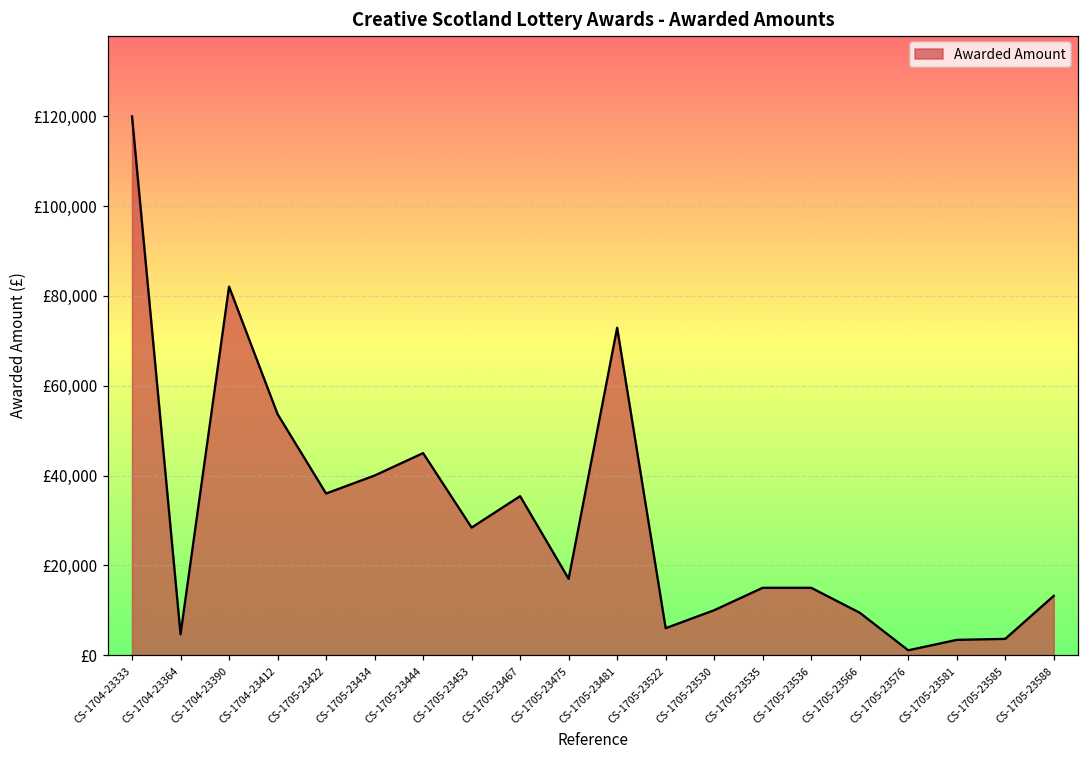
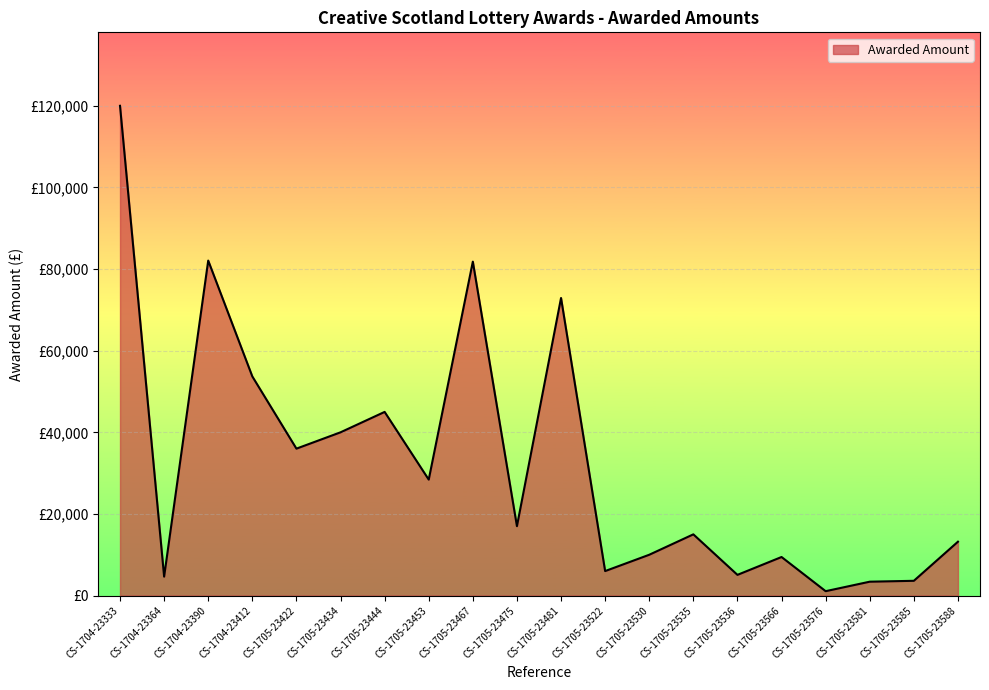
  {
    "CS-1704-23333": "£120,000",
    "CS-1704-23364": "£5,000",
    "CS-1704-23390": "£82,000",
    "CS-1704-23412": "£54,000",
    "CS-1705-23422": "£36,000",
    "CS-1705-23434": "£40,000",
    "CS-1705-23444": "£45,000",
    "CS-1705-23453": "£28,000",
-   "CS-1705-23467": "£35,000",
+   "CS-1705-23467": "£82,000",
    "CS-1705-23475": "£17,000",
    "CS-1705-23481": "£73,000",
    "CS-1705-23522": "£6,000",
    "CS-1705-23530": "£10,000",
    "CS-1705-23535": "£15,000",
-   "CS-1705-23536": "£15,000",
+   "CS-1705-23536": "£5,000",
    "CS-1705-23566": "£9,000",
    "CS-1705-23576": "£1,000",
    "CS-1705-23581": "£3,000",
    "CS-1705-23585": "£4,000",
    "CS-1705-23588": "£13,000"
  }
